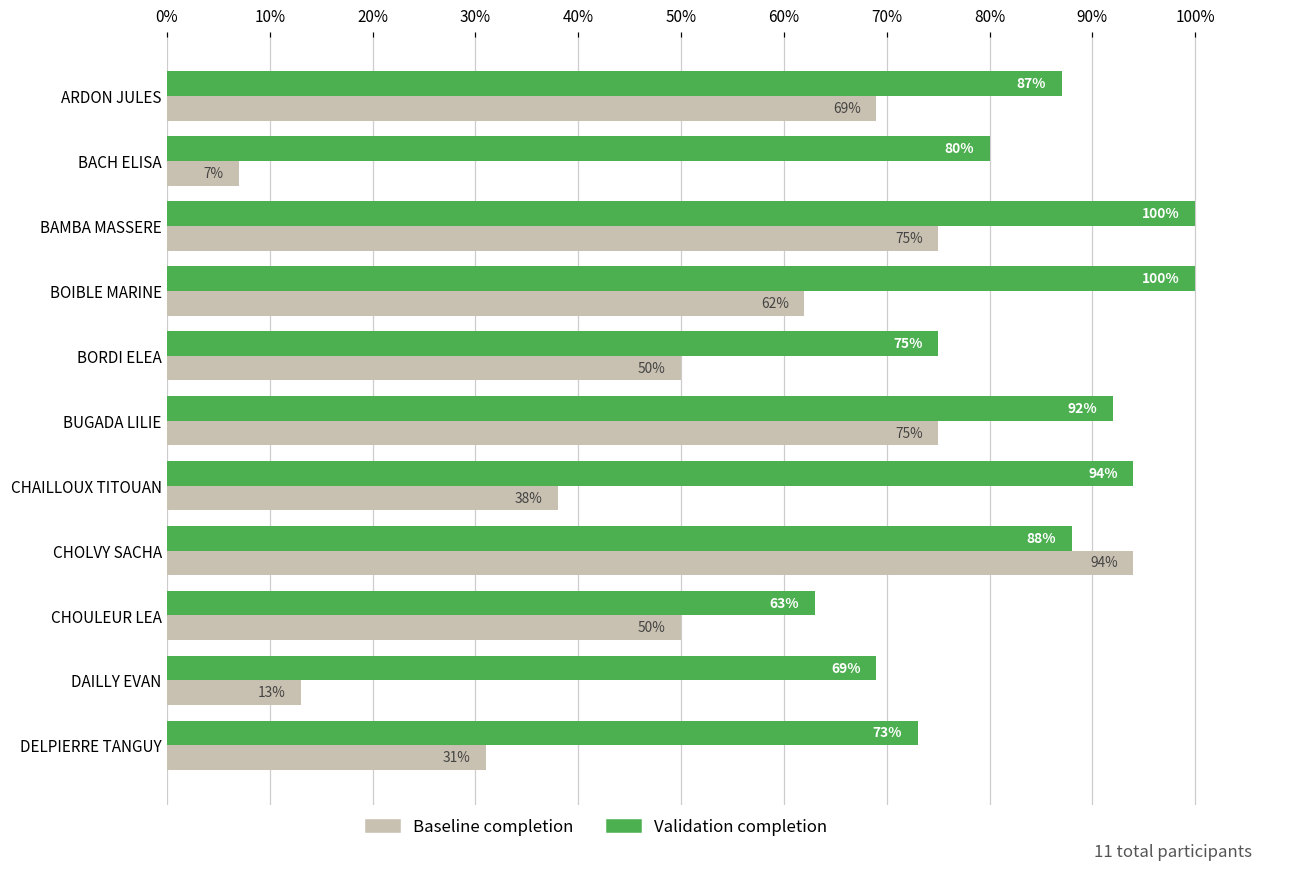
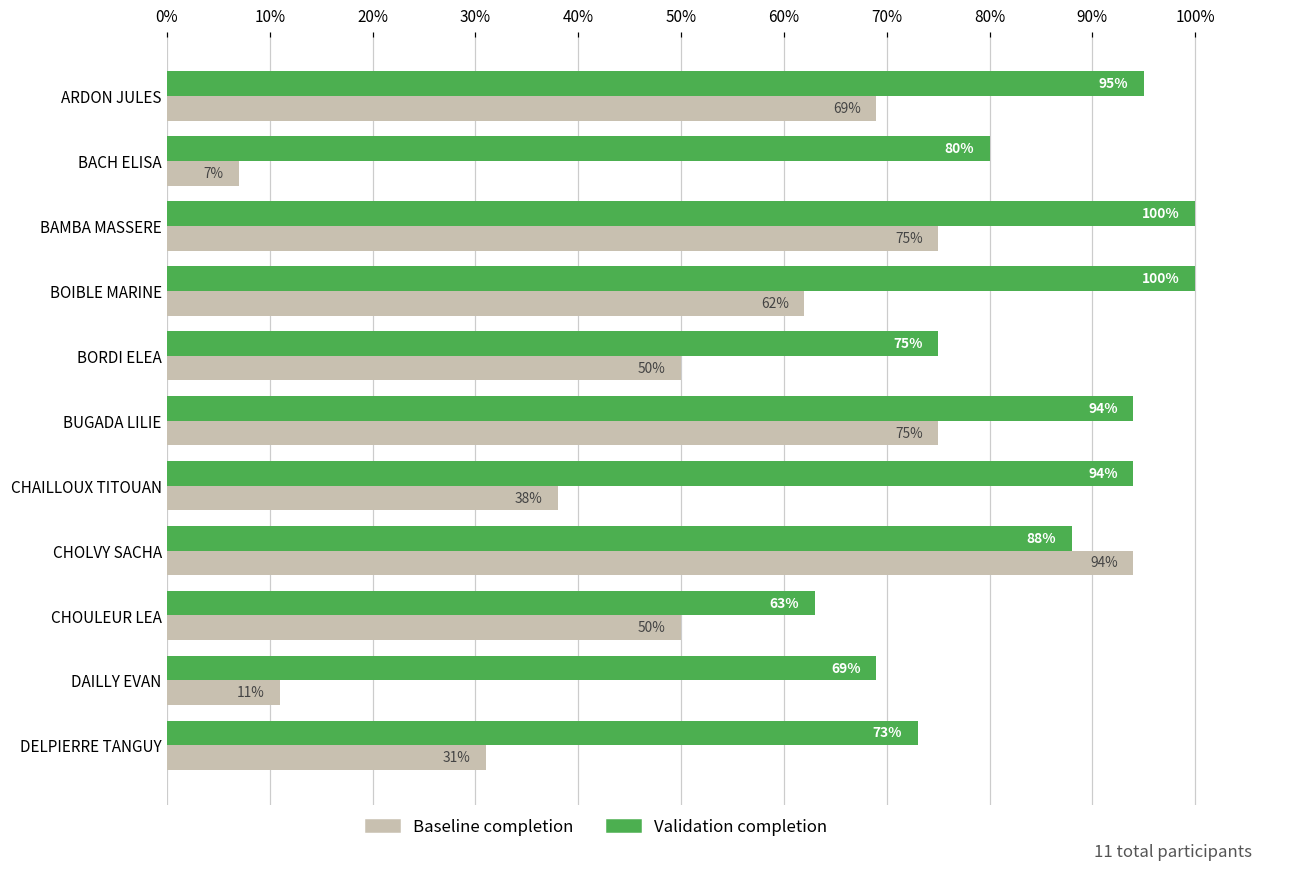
  {
    "Baseline completion": {
      "ARDON JULES": "69%",
      "BACH ELISA": "7%",
      "BAMBA MASSERE": "75%",
      "BOIBLE MARINE": "62%",
      "BORDI ELEA": "50%",
      "BUGADA LILIE": "75%",
      "CHAILLOUX TITOUAN": "38%",
      "CHOLVY SACHA": "94%",
      "CHOULEUR LEA": "50%",
-     "DAILLY EVAN": "13%",
+     "DAILLY EVAN": "11%",
      "DELPIERRE TANGUY": "31%"
    },
    "Validation completion": {
-     "ARDON JULES": "87%",
+     "ARDON JULES": "95%",
      "BACH ELISA": "80%",
      "BAMBA MASSERE": "100%",
      "BOIBLE MARINE": "100%",
      "BORDI ELEA": "75%",
-     "BUGADA LILIE": "92%",
+     "BUGADA LILIE": "94%",
      "CHAILLOUX TITOUAN": "94%",
      "CHOLVY SACHA": "88%",
      "CHOULEUR LEA": "63%",
      "DAILLY EVAN": "69%",
      "DELPIERRE TANGUY": "73%"
    }
  }
